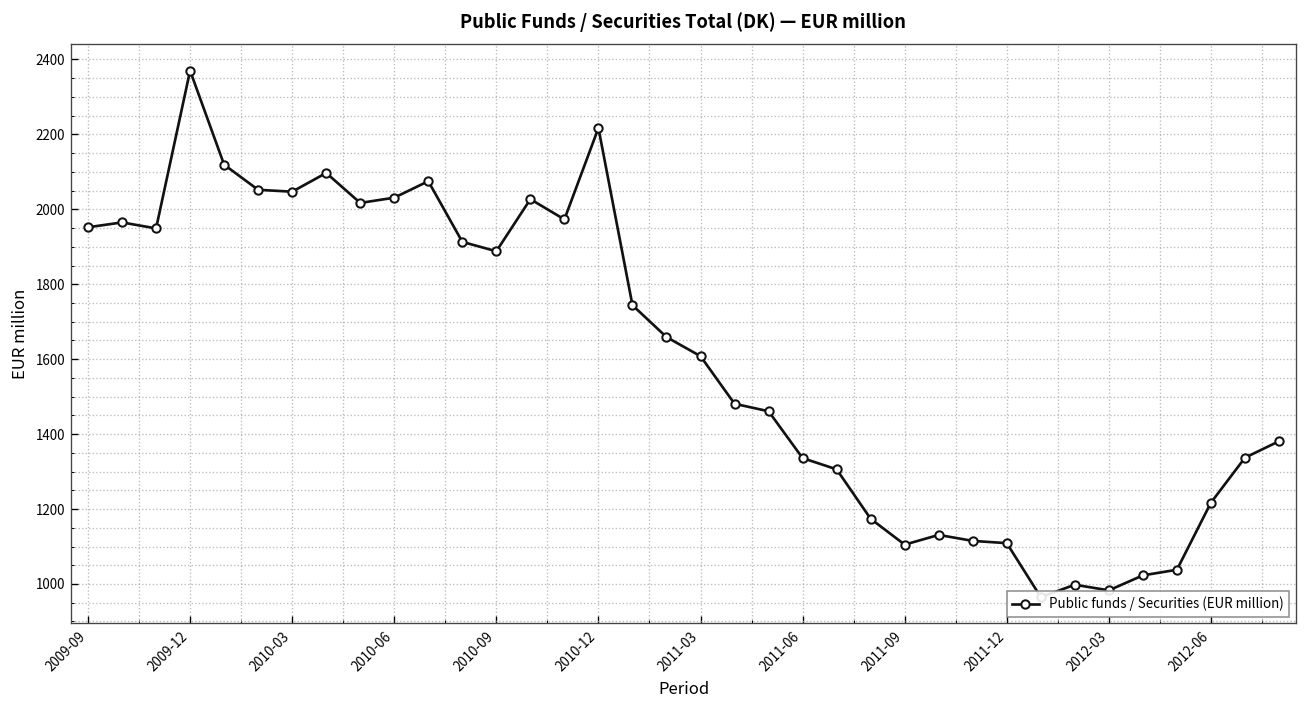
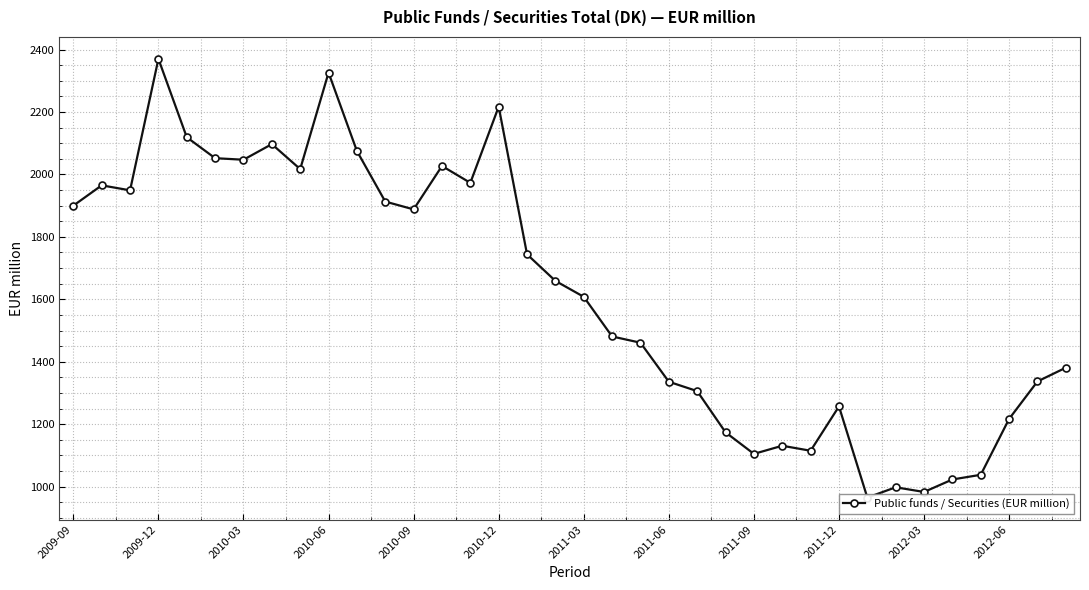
  {
-   "2009-09": 1950,
+   "2009-09": 1900,
    "2009-12": 2370,
    "2010-03": 2050,
-   "2010-06": 2030,
+   "2010-06": 2330,
    "2010-09": 1890,
    "2010-12": 2220,
    "2011-03": 1610,
    "2011-06": 1340,
    "2011-09": 1110,
-   "2011-12": 1110,
+   "2011-12": 1260,
    "2012-03": 980,
    "2012-06": 1220
  }
